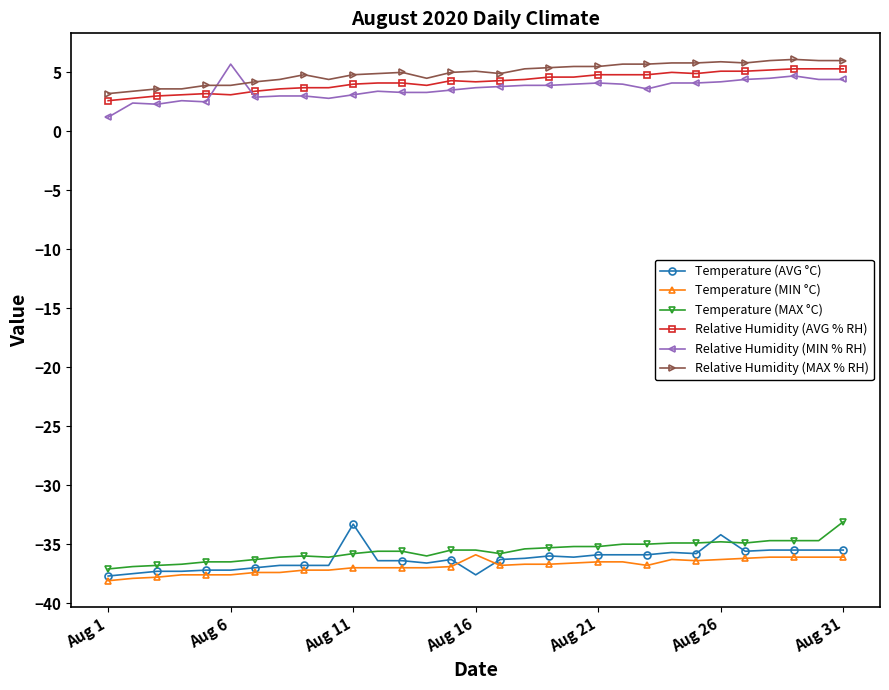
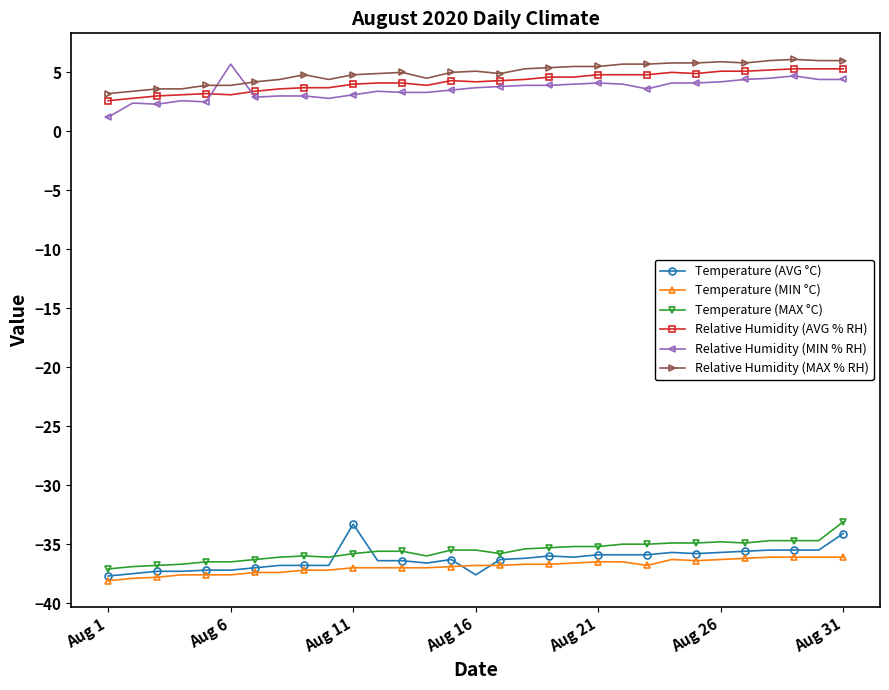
  {
    "Temperature (AVG °C)": {
      "Aug 1": -37.7,
      "Aug 6": -37.2,
      "Aug 11": -33.3,
      "Aug 16": -37.6,
      "Aug 21": -35.9,
-     "Aug 26": -34.2,
-     "Aug 31": -35.5
+     "Aug 26": -35.7,
+     "Aug 31": -34.1
    },
    "Temperature (MIN °C)": {
      "Aug 1": -38.1,
      "Aug 6": -37.6,
      "Aug 11": -37.0,
-     "Aug 16": -35.9,
+     "Aug 16": -36.8,
      "Aug 21": -36.5,
      "Aug 26": -36.3,
      "Aug 31": -36.1
    },
    "Temperature (MAX °C)": {
      "Aug 1": -37.1,
      "Aug 6": -36.5,
      "Aug 11": -35.8,
      "Aug 16": -35.5,
      "Aug 21": -35.2,
      "Aug 26": -34.8,
      "Aug 31": -33.1
    },
    "Relative Humidity (AVG % RH)": {
      "Aug 1": 2.6,
      "Aug 6": 3.1,
      "Aug 11": 4.0,
      "Aug 16": 4.2,
      "Aug 21": 4.8,
      "Aug 26": 5.1,
      "Aug 31": 5.3
    },
    "Relative Humidity (MIN % RH)": {
      "Aug 1": 1.2,
      "Aug 6": 5.7,
      "Aug 11": 3.1,
      "Aug 16": 3.7,
      "Aug 21": 4.1,
      "Aug 26": 4.2,
      "Aug 31": 4.4
    },
    "Relative Humidity (MAX % RH)": {
      "Aug 1": 3.2,
      "Aug 6": 3.9,
      "Aug 11": 4.8,
      "Aug 16": 5.1,
      "Aug 21": 5.5,
      "Aug 26": 5.9,
      "Aug 31": 6.0
    }
  }
